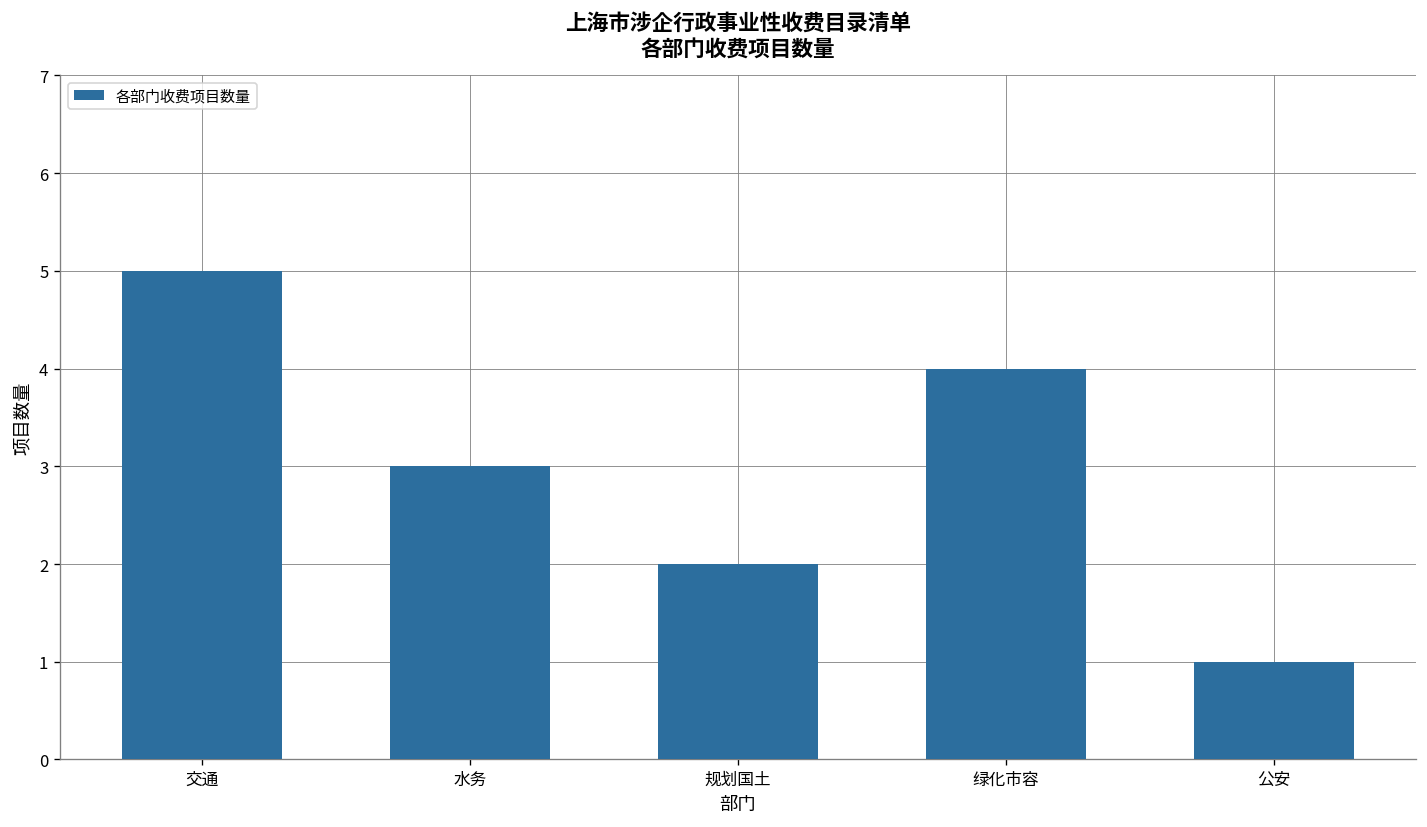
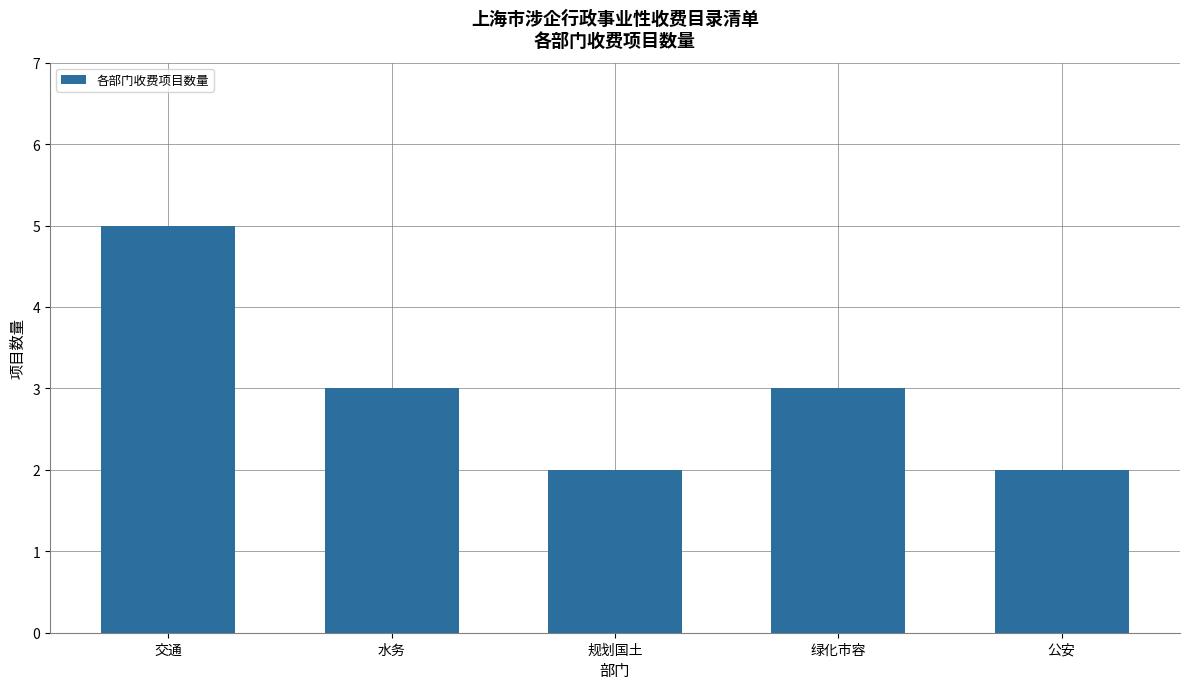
  {
    "交通": 5,
    "水务": 3,
    "规划国土": 2,
-   "绿化市容": 4,
-   "公安": 1
+   "绿化市容": 3,
+   "公安": 2
  }
